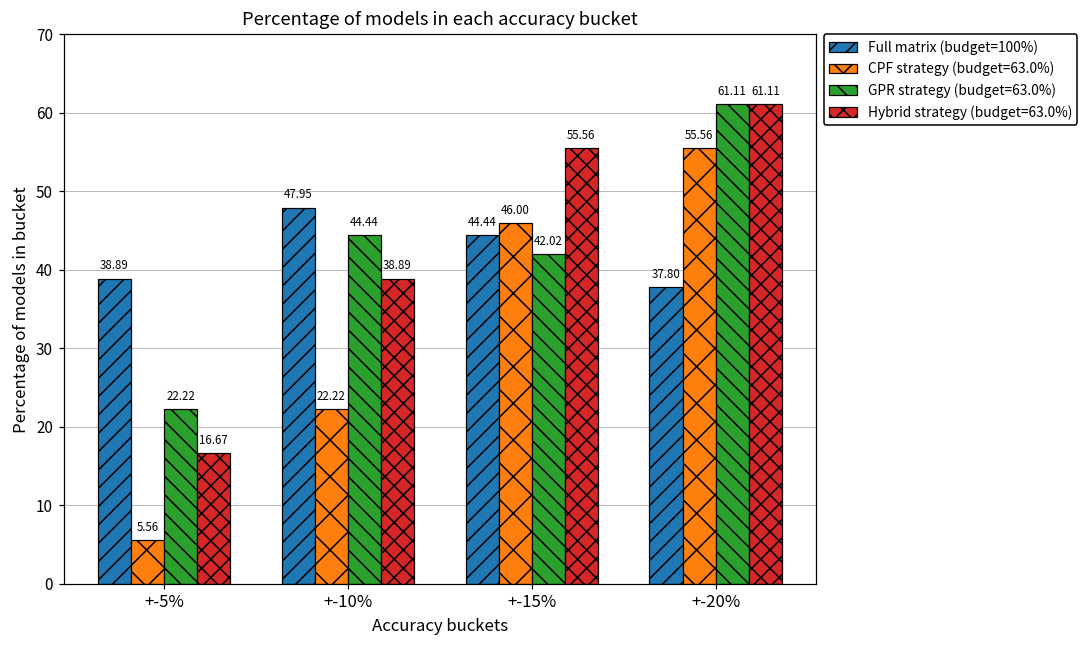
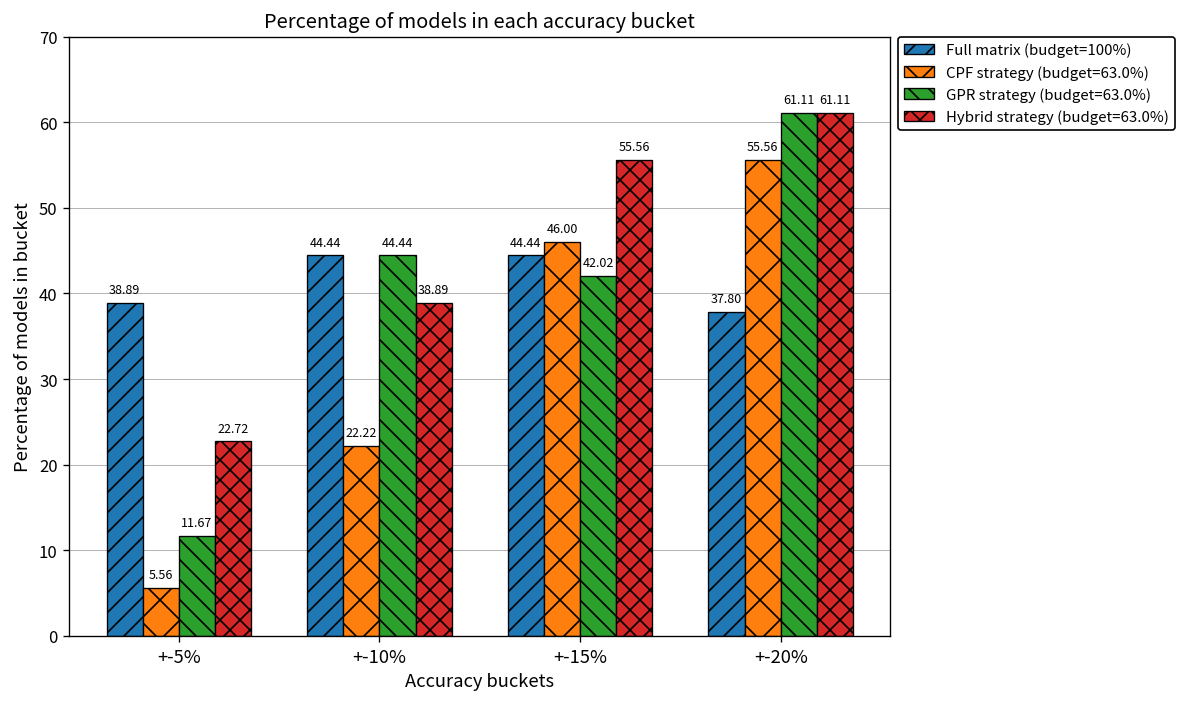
  {
    "Full matrix (budget=100%)": {
      "+-5%": 38.89,
-     "+-10%": 47.95,
+     "+-10%": 44.44,
      "+-15%": 44.44,
      "+-20%": 37.80
    },
    "CPF strategy (budget=63.0%)": {
      "+-5%": 5.56,
      "+-10%": 22.22,
      "+-15%": 46.00,
      "+-20%": 55.56
    },
    "GPR strategy (budget=63.0%)": {
-     "+-5%": 22.22,
+     "+-5%": 11.67,
      "+-10%": 44.44,
      "+-15%": 42.02,
      "+-20%": 61.11
    },
    "Hybrid strategy (budget=63.0%)": {
-     "+-5%": 16.67,
+     "+-5%": 22.72,
      "+-10%": 38.89,
      "+-15%": 55.56,
      "+-20%": 61.11
    }
  }
